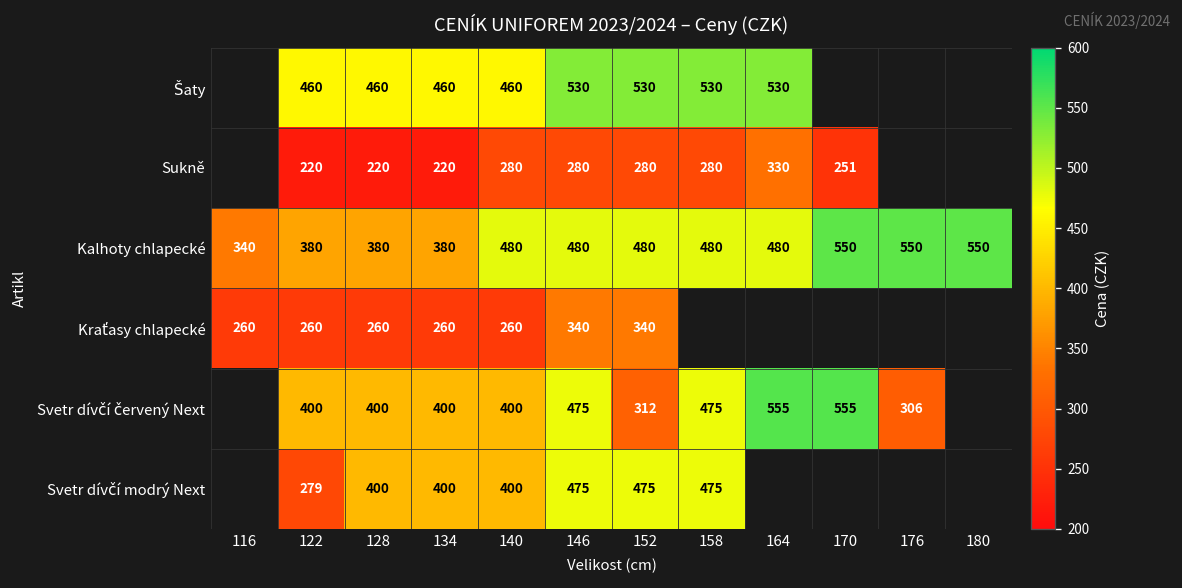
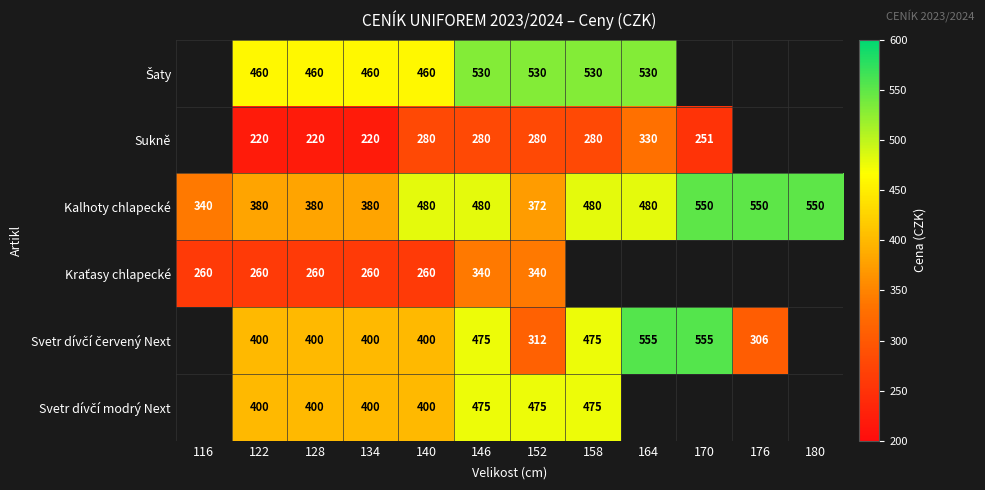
  {
    "Šaty": {
      "122": 460,
      "128": 460,
      "134": 460,
      "140": 460,
      "146": 530,
      "152": 530,
      "158": 530,
      "164": 530
    },
    "Sukně": {
      "122": 220,
      "128": 220,
      "134": 220,
      "140": 280,
      "146": 280,
      "152": 280,
      "158": 280,
      "164": 330,
      "170": 251
    },
    "Kalhoty chlapecké": {
      "116": 340,
      "122": 380,
      "128": 380,
      "134": 380,
      "140": 480,
      "146": 480,
-     "152": 480,
+     "152": 372,
      "158": 480,
      "164": 480,
      "170": 550,
      "176": 550,
      "180": 550
    },
    "Kraťasy chlapecké": {
      "116": 260,
      "122": 260,
      "128": 260,
      "134": 260,
      "140": 260,
      "146": 340,
      "152": 340
    },
    "Svetr dívčí červený Next": {
      "122": 400,
      "128": 400,
      "134": 400,
      "140": 400,
      "146": 475,
      "152": 312,
      "158": 475,
      "164": 555,
      "170": 555,
      "176": 306
    },
    "Svetr dívčí modrý Next": {
-     "122": 279,
+     "122": 400,
      "128": 400,
      "134": 400,
      "140": 400,
      "146": 475,
      "152": 475,
      "158": 475
    }
  }
